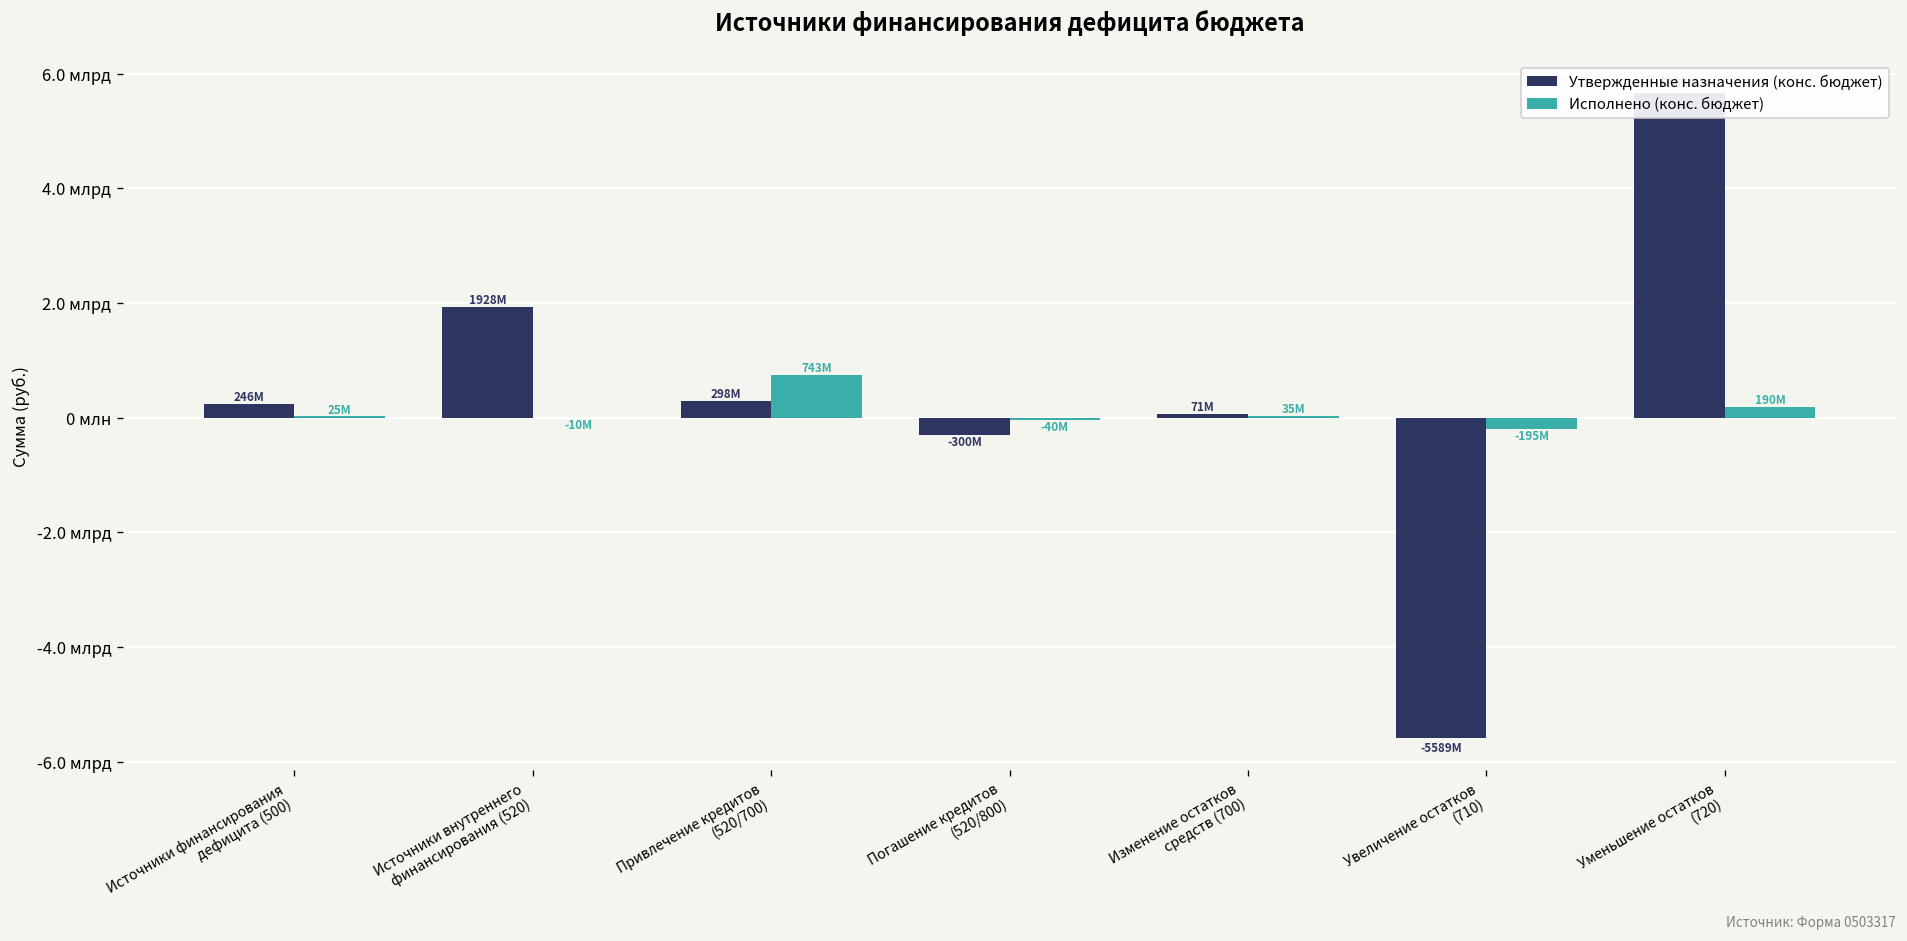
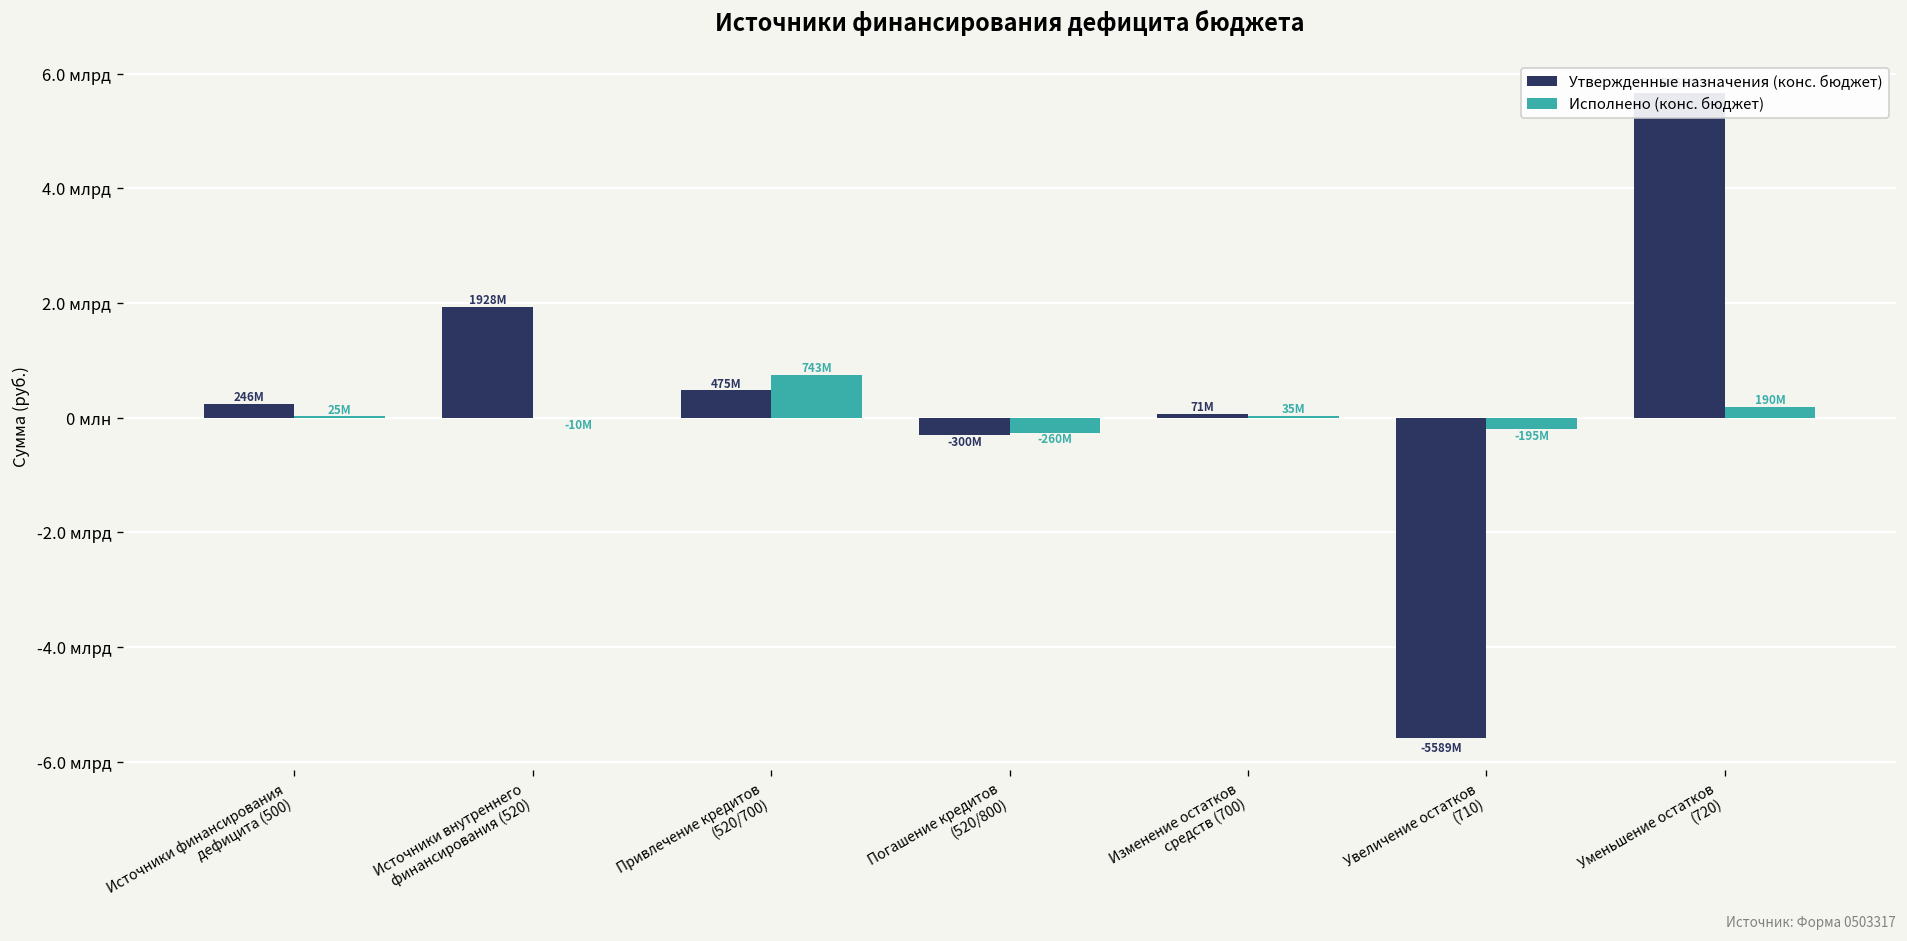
  {
    "Утвержденные назначения (конс. бюджет)": {
      "Источники финансирования дефицита (500)": "246M",
      "Источники внутреннего финансирования (520)": "1928M",
-     "Привлечение кредитов (520/700)": "298M",
+     "Привлечение кредитов (520/700)": "475M",
      "Погашение кредитов (520/800)": "-300M",
      "Изменение остатков средств (700)": "71M",
      "Увеличение остатков (710)": "-5589M"
    },
    "Исполнено (конс. бюджет)": {
      "Источники финансирования дефицита (500)": "25M",
      "Источники внутреннего финансирования (520)": "-10M",
      "Привлечение кредитов (520/700)": "743M",
-     "Погашение кредитов (520/800)": "-40M",
+     "Погашение кредитов (520/800)": "-260M",
      "Изменение остатков средств (700)": "35M",
      "Увеличение остатков (710)": "-195M",
      "Уменьшение остатков (720)": "190M"
    }
  }
